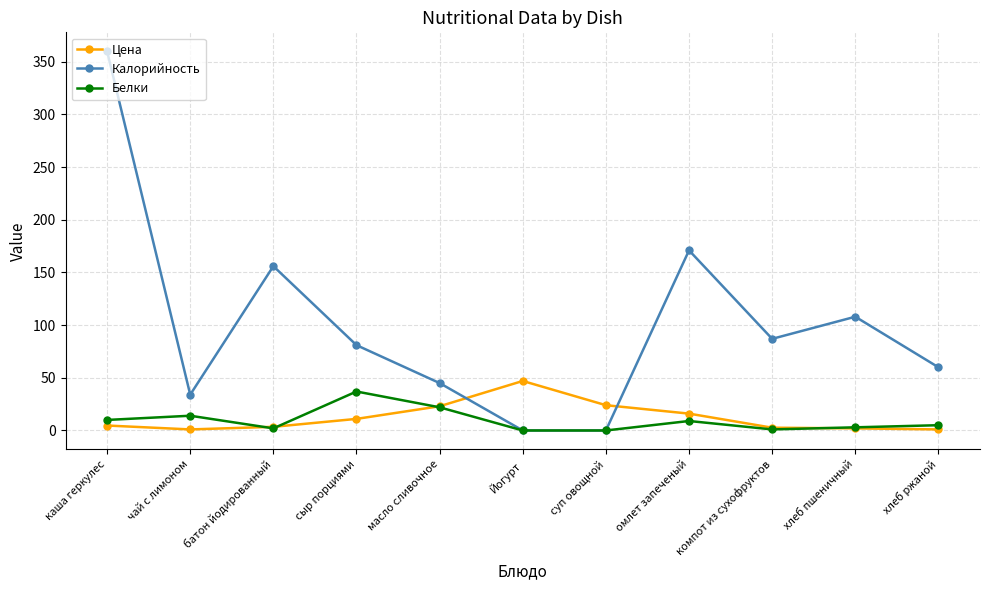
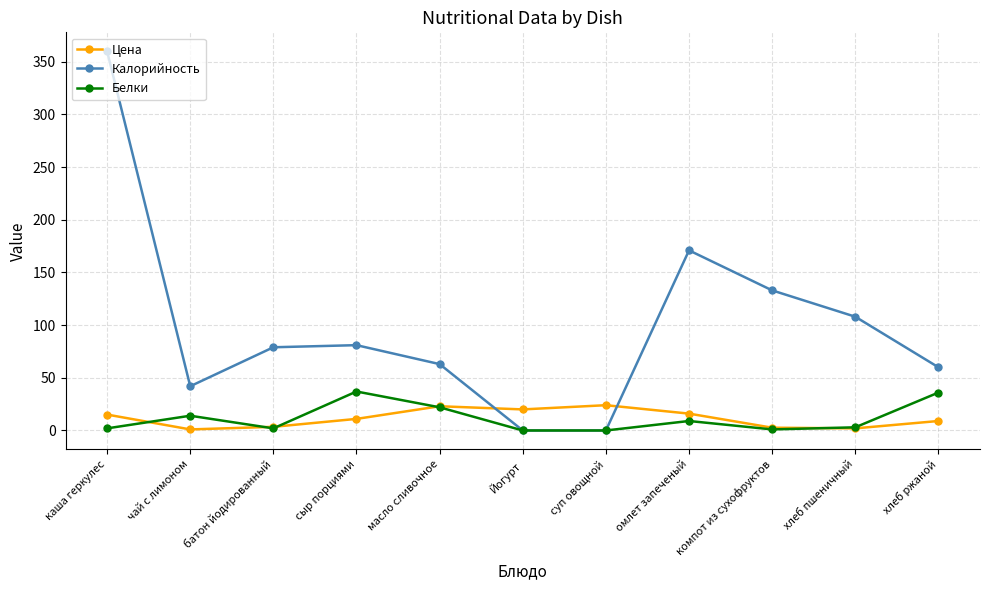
  {
    "Цена": {
-     "каша геркулес": 5,
+     "каша геркулес": 15,
      "чай с лимоном": 1,
      "сыр порциями": 11,
-     "Йогурт": 47,
+     "Йогурт": 20,
      "суп овощной": 24,
      "омлет запеченый": 16,
-     "хлеб ржаной": 1
+     "хлеб ржаной": 9
    },
    "Калорийность": {
-     "чай с лимоном": 34,
-     "батон йодированный": 156,
+     "чай с лимоном": 42,
+     "батон йодированный": 79,
      "сыр порциями": 81,
-     "масло сливочное": 45,
+     "масло сливочное": 63,
      "омлет запеченый": 171,
-     "компот из сухофруктов": 87,
+     "компот из сухофруктов": 133,
      "хлеб пшеничный": 108,
      "хлеб ржаной": 60
    },
    "Белки": {
-     "каша геркулес": 10,
+     "каша геркулес": 2,
      "чай с лимоном": 14,
      "сыр порциями": 37,
      "омлет запеченый": 9,
-     "хлеб ржаной": 5
+     "хлеб ржаной": 36
    }
  }
